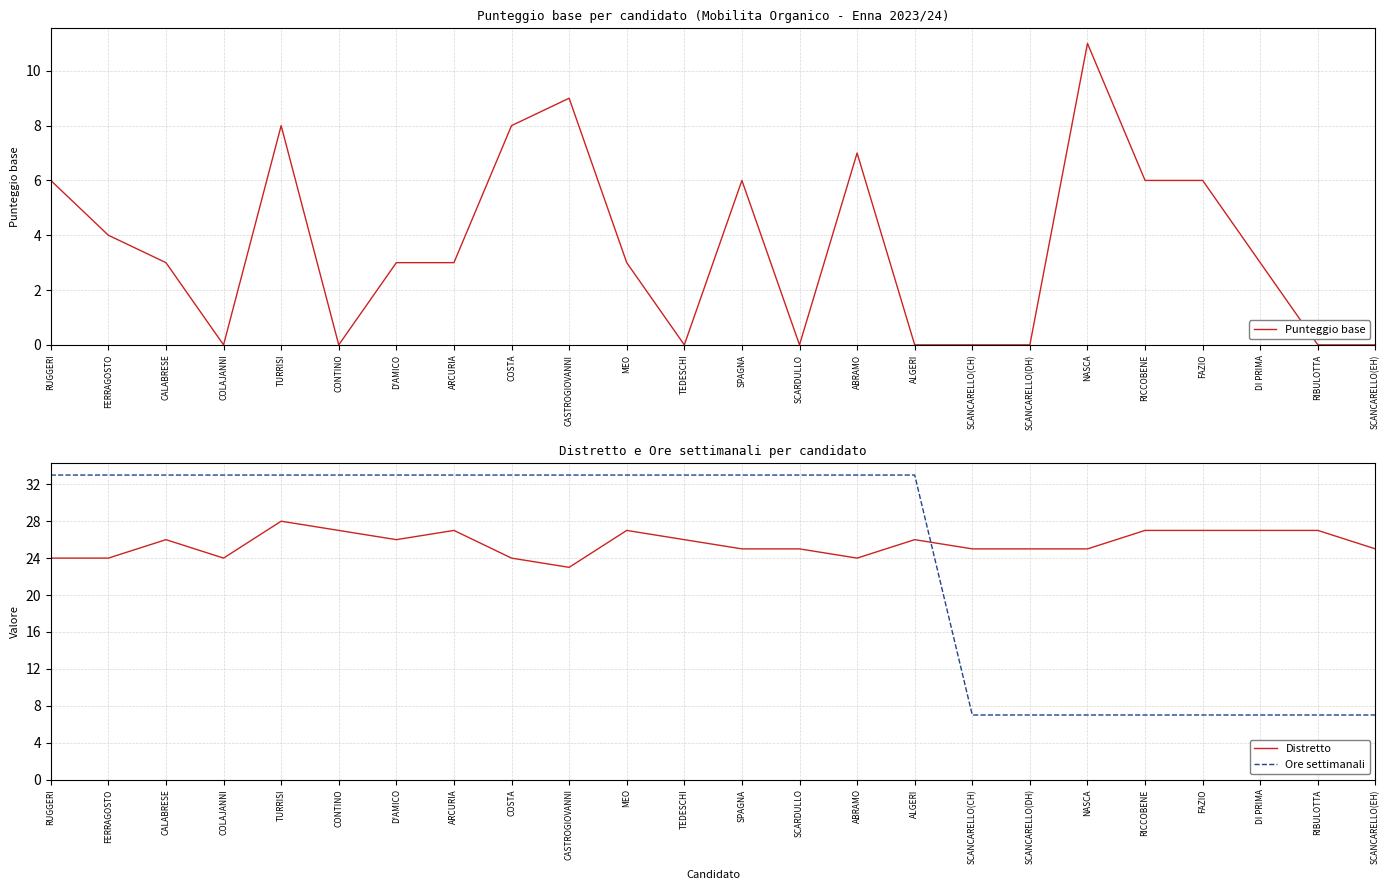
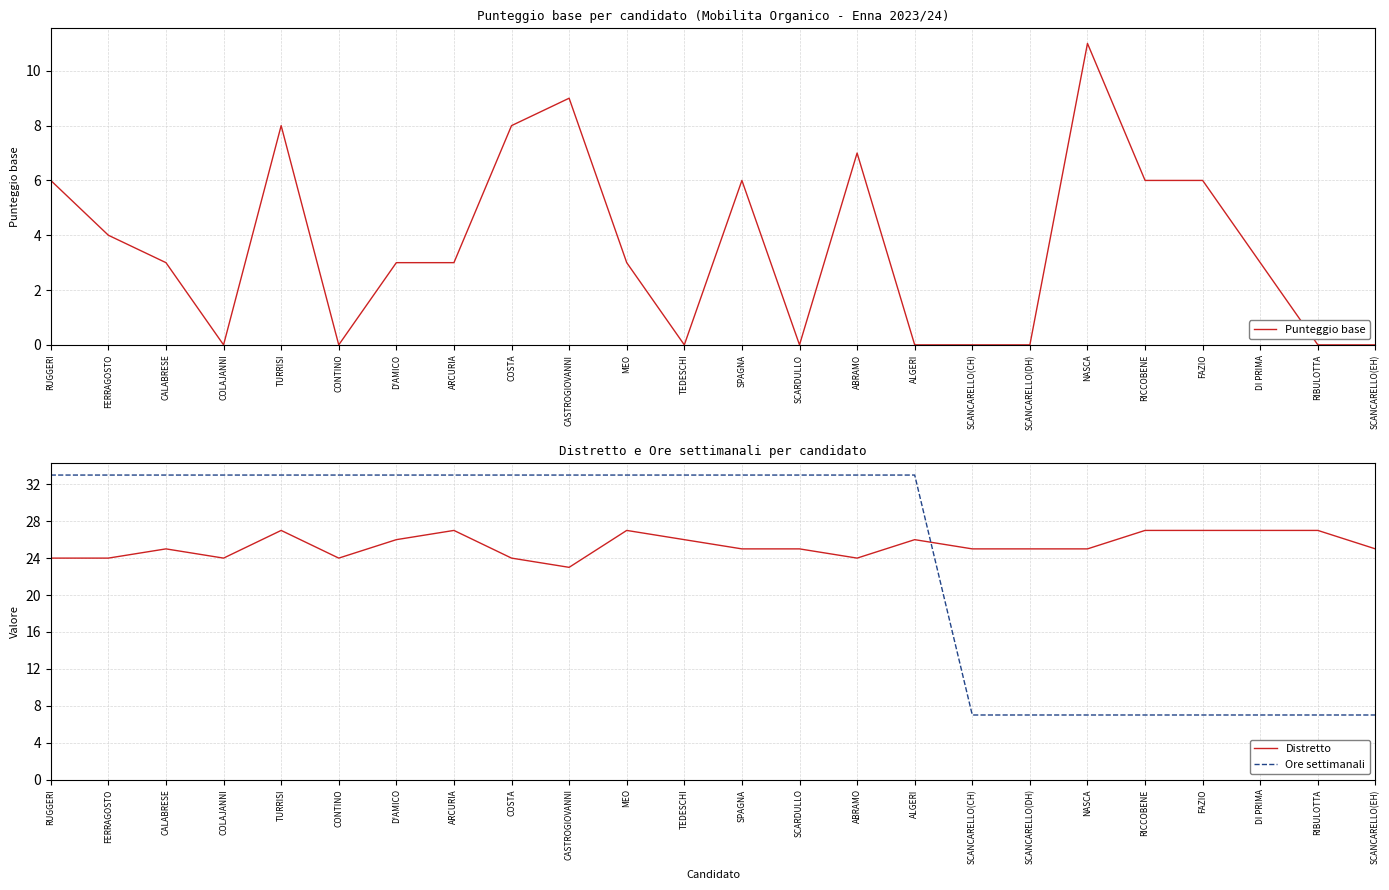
  {
    "Punteggio base per candidato (Mobilita Organico - Enna 2023/24)": {
      "RUGGERI": 6.0,
      "FERRAGOSTO": 4.0,
      "CALABRESE": 3.0,
      "COLAJANNI": 0.0,
      "TURRISI": 8.0,
      "CONTINO": 0.0,
      "D'AMICO": 3.0,
      "ARCURIA": 3.0,
      "COSTA": 8.0,
      "CASTROGIOVANNI": 9.0,
      "MEO": 3.0,
      "TEDESCHI": 0.0,
      "SPAGNA": 6.0,
      "SCARDULLO": 0.0,
      "ABRAMO": 7.0,
      "ALGERI": 0.0,
      "SCANCARELLO(CH)": 0.0,
      "SCANCARELLO(DH)": 0.0,
      "NASCA": 11.0,
      "RICCOBENE": 6.0,
      "FAZIO": 6.0,
      "DI PRIMA": 3.0,
      "RIBULOTTA": 0.0,
      "SCANCARELLO(EH)": 0.0
    },
    "Distretto e Ore settimanali per candidato": {
      "Distretto": {
        "RUGGERI": 24,
        "FERRAGOSTO": 24,
-       "CALABRESE": 26,
+       "CALABRESE": 25,
        "COLAJANNI": 24,
-       "TURRISI": 28,
-       "CONTINO": 27,
+       "TURRISI": 27,
+       "CONTINO": 24,
        "D'AMICO": 26,
        "ARCURIA": 27,
        "COSTA": 24,
        "CASTROGIOVANNI": 23,
        "MEO": 27,
        "TEDESCHI": 26,
        "SPAGNA": 25,
        "SCARDULLO": 25,
        "ABRAMO": 24,
        "ALGERI": 26,
        "SCANCARELLO(CH)": 25,
        "SCANCARELLO(DH)": 25,
        "NASCA": 25,
        "RICCOBENE": 27,
        "FAZIO": 27,
        "DI PRIMA": 27,
        "RIBULOTTA": 27,
        "SCANCARELLO(EH)": 25
      },
      "Ore settimanali": {
        "RUGGERI": 33,
        "FERRAGOSTO": 33,
        "CALABRESE": 33,
        "COLAJANNI": 33,
        "TURRISI": 33,
        "CONTINO": 33,
        "D'AMICO": 33,
        "ARCURIA": 33,
        "COSTA": 33,
        "CASTROGIOVANNI": 33,
        "MEO": 33,
        "TEDESCHI": 33,
        "SPAGNA": 33,
        "SCARDULLO": 33,
        "ABRAMO": 33,
        "ALGERI": 33,
        "SCANCARELLO(CH)": 7,
        "SCANCARELLO(DH)": 7,
        "NASCA": 7,
        "RICCOBENE": 7,
        "FAZIO": 7,
        "DI PRIMA": 7,
        "RIBULOTTA": 7,
        "SCANCARELLO(EH)": 7
      }
    }
  }
